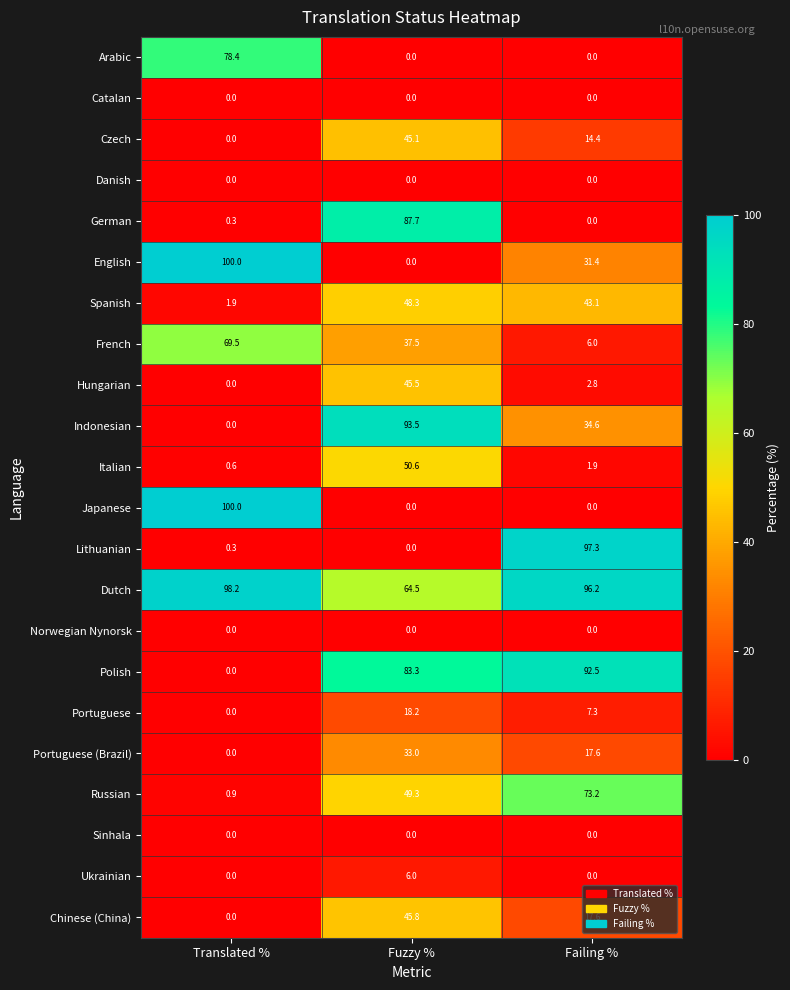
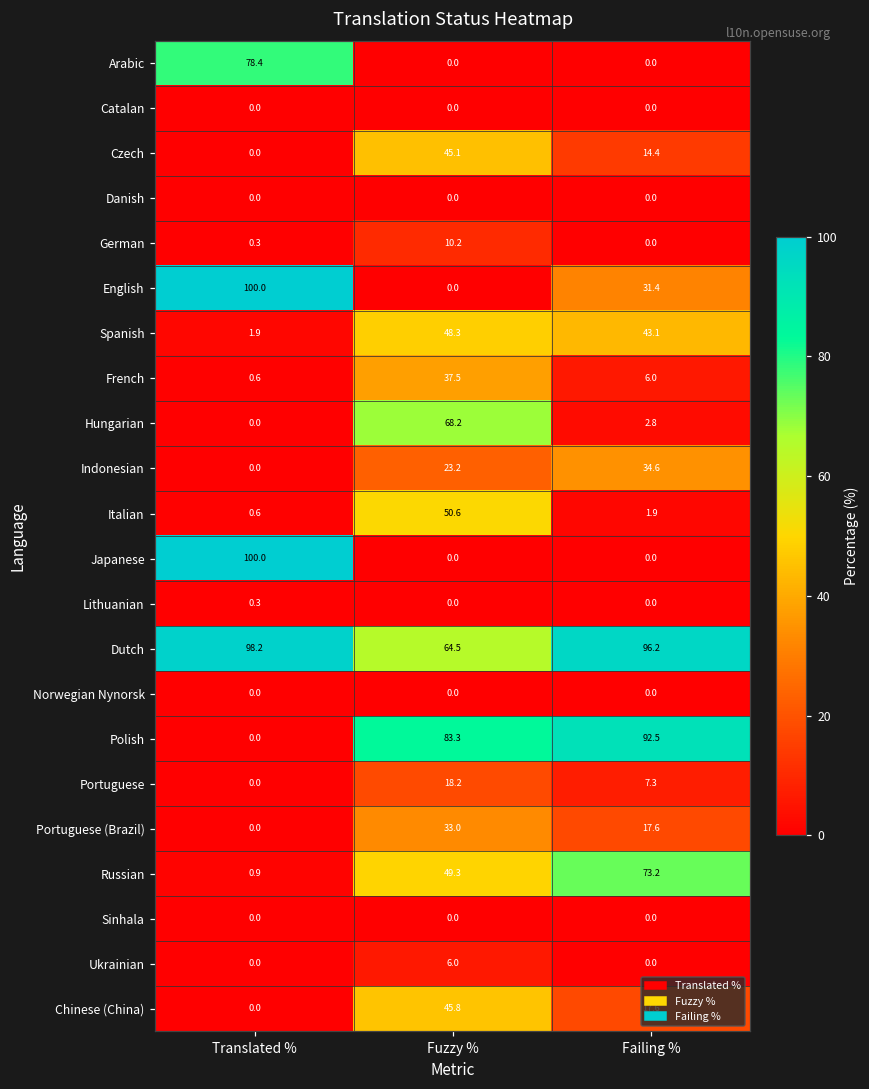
  {
    "Arabic": {
      "Translated %": 78.4,
      "Fuzzy %": 0.0,
      "Failing %": 0.0
    },
    "Catalan": {
      "Translated %": 0.0,
      "Fuzzy %": 0.0,
      "Failing %": 0.0
    },
    "Czech": {
      "Translated %": 0.0,
      "Fuzzy %": 45.1,
      "Failing %": 14.4
    },
    "Danish": {
      "Translated %": 0.0,
      "Fuzzy %": 0.0,
      "Failing %": 0.0
    },
    "German": {
      "Translated %": 0.3,
-     "Fuzzy %": 87.7,
+     "Fuzzy %": 10.2,
      "Failing %": 0.0
    },
    "English": {
      "Translated %": 100.0,
      "Fuzzy %": 0.0,
      "Failing %": 31.4
    },
    "Spanish": {
      "Translated %": 1.9,
      "Fuzzy %": 48.3,
      "Failing %": 43.1
    },
    "French": {
-     "Translated %": 69.5,
+     "Translated %": 0.6,
      "Fuzzy %": 37.5,
      "Failing %": 6.0
    },
    "Hungarian": {
      "Translated %": 0.0,
-     "Fuzzy %": 45.5,
+     "Fuzzy %": 68.2,
      "Failing %": 2.8
    },
    "Indonesian": {
      "Translated %": 0.0,
-     "Fuzzy %": 93.5,
+     "Fuzzy %": 23.2,
      "Failing %": 34.6
    },
    "Italian": {
      "Translated %": 0.6,
      "Fuzzy %": 50.6,
      "Failing %": 1.9
    },
    "Japanese": {
      "Translated %": 100.0,
      "Fuzzy %": 0.0,
      "Failing %": 0.0
    },
    "Lithuanian": {
      "Translated %": 0.3,
      "Fuzzy %": 0.0,
-     "Failing %": 97.3
+     "Failing %": 0.0
    },
    "Dutch": {
      "Translated %": 98.2,
      "Fuzzy %": 64.5,
      "Failing %": 96.2
    },
    "Norwegian Nynorsk": {
      "Translated %": 0.0,
      "Fuzzy %": 0.0,
      "Failing %": 0.0
    },
    "Polish": {
      "Translated %": 0.0,
      "Fuzzy %": 83.3,
      "Failing %": 92.5
    },
    "Portuguese": {
      "Translated %": 0.0,
      "Fuzzy %": 18.2,
      "Failing %": 7.3
    },
    "Portuguese (Brazil)": {
      "Translated %": 0.0,
      "Fuzzy %": 33.0,
      "Failing %": 17.6
    },
    "Russian": {
      "Translated %": 0.9,
      "Fuzzy %": 49.3,
      "Failing %": 73.2
    },
    "Sinhala": {
      "Translated %": 0.0,
      "Fuzzy %": 0.0,
      "Failing %": 0.0
    },
    "Ukrainian": {
      "Translated %": 0.0,
      "Fuzzy %": 6.0,
      "Failing %": 0.0
    },
    "Chinese (China)": {
      "Translated %": 0.0,
      "Fuzzy %": 45.8
    }
  }
